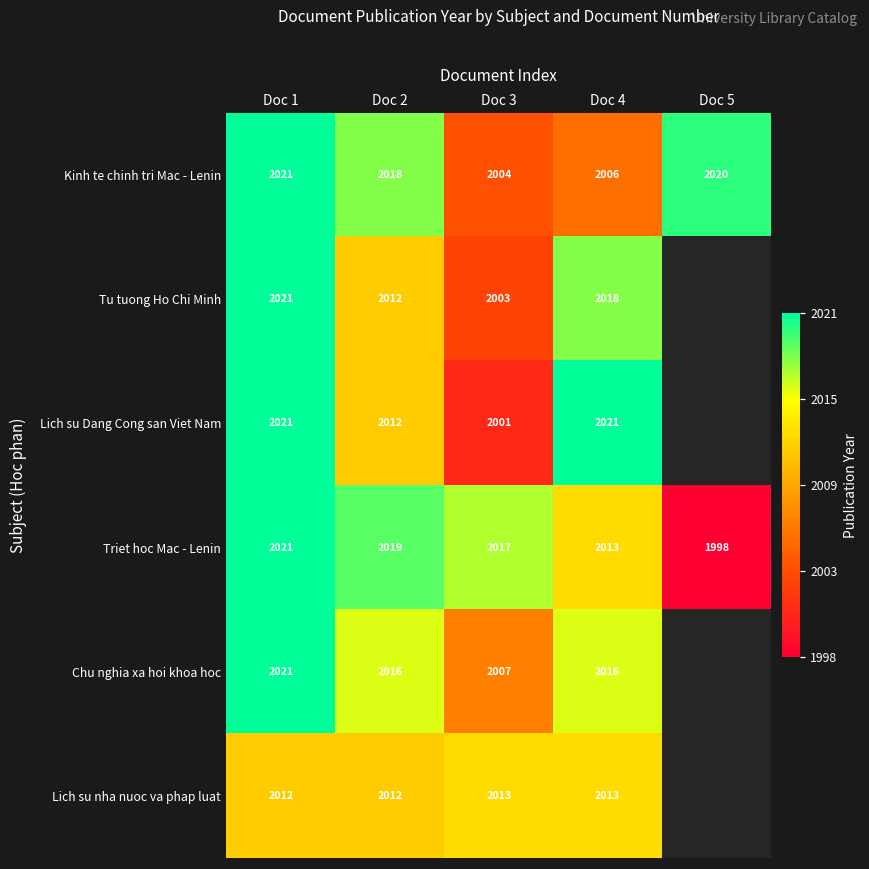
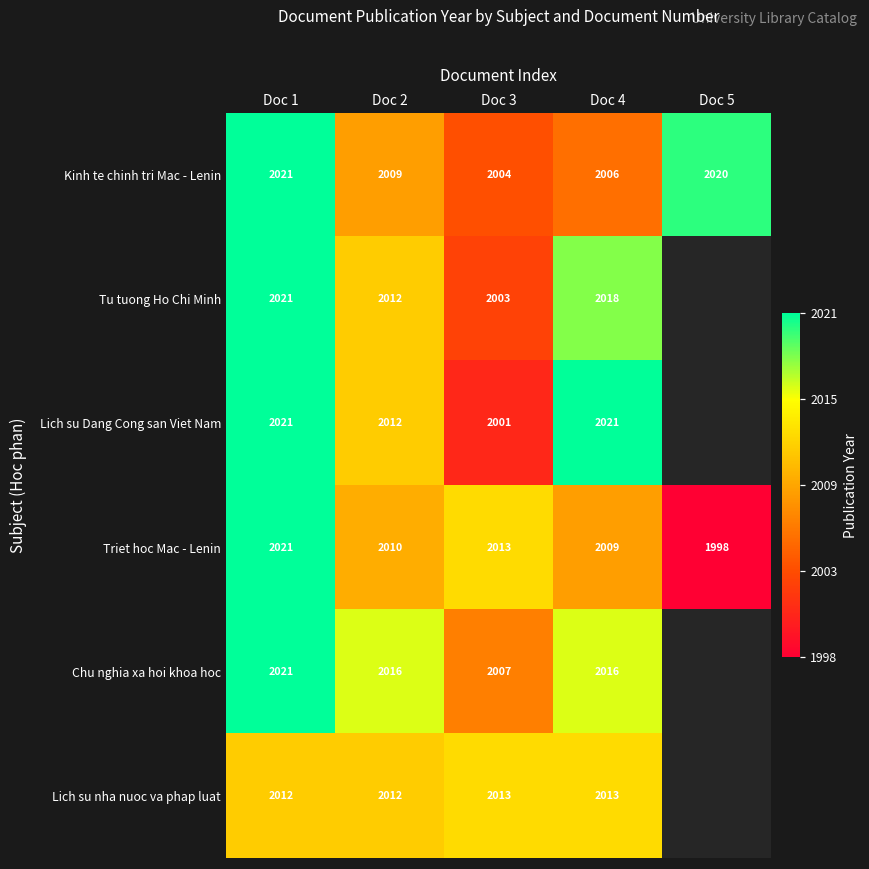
  {
    "Kinh te chinh tri Mac - Lenin": {
      "Doc 1": 2021,
-     "Doc 2": 2018,
+     "Doc 2": 2009,
      "Doc 3": 2004,
      "Doc 4": 2006,
      "Doc 5": 2020
    },
    "Tu tuong Ho Chi Minh": {
      "Doc 1": 2021,
      "Doc 2": 2012,
      "Doc 3": 2003,
      "Doc 4": 2018
    },
    "Lich su Dang Cong san Viet Nam": {
      "Doc 1": 2021,
      "Doc 2": 2012,
      "Doc 3": 2001,
      "Doc 4": 2021
    },
    "Triet hoc Mac - Lenin": {
      "Doc 1": 2021,
-     "Doc 2": 2019,
-     "Doc 3": 2017,
-     "Doc 4": 2013,
+     "Doc 2": 2010,
+     "Doc 3": 2013,
+     "Doc 4": 2009,
      "Doc 5": 1998
    },
    "Chu nghia xa hoi khoa hoc": {
      "Doc 1": 2021,
      "Doc 2": 2016,
      "Doc 3": 2007,
      "Doc 4": 2016
    },
    "Lich su nha nuoc va phap luat": {
      "Doc 1": 2012,
      "Doc 2": 2012,
      "Doc 3": 2013,
      "Doc 4": 2013
    }
  }
